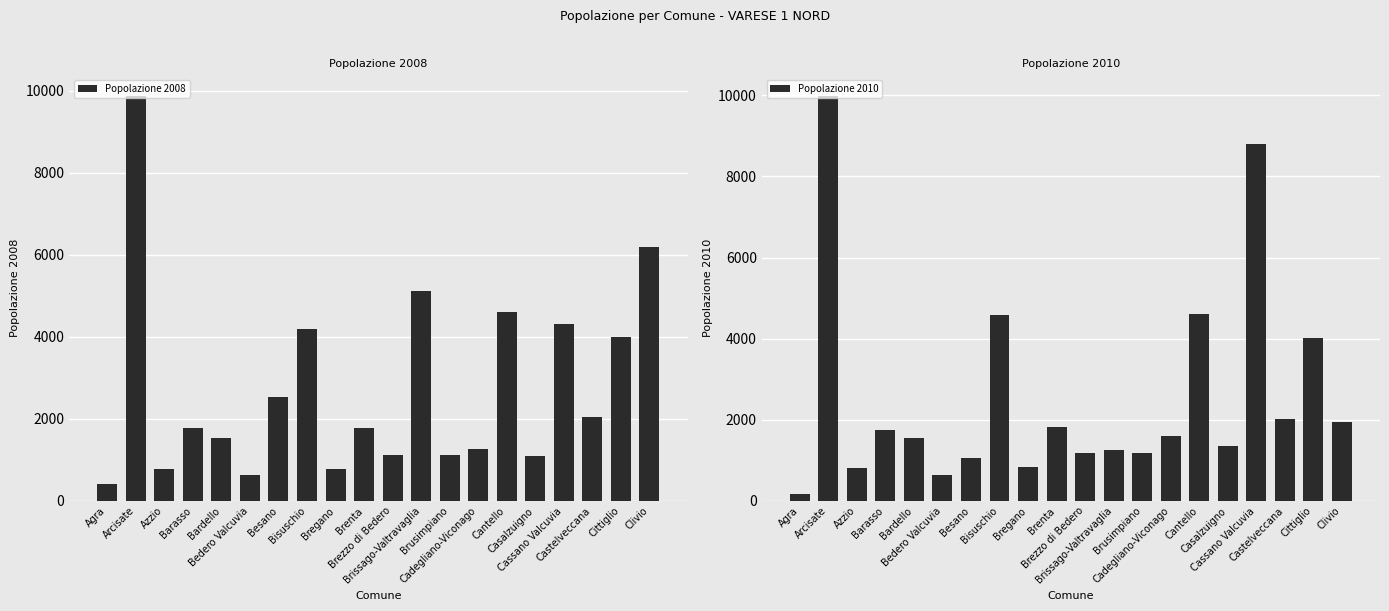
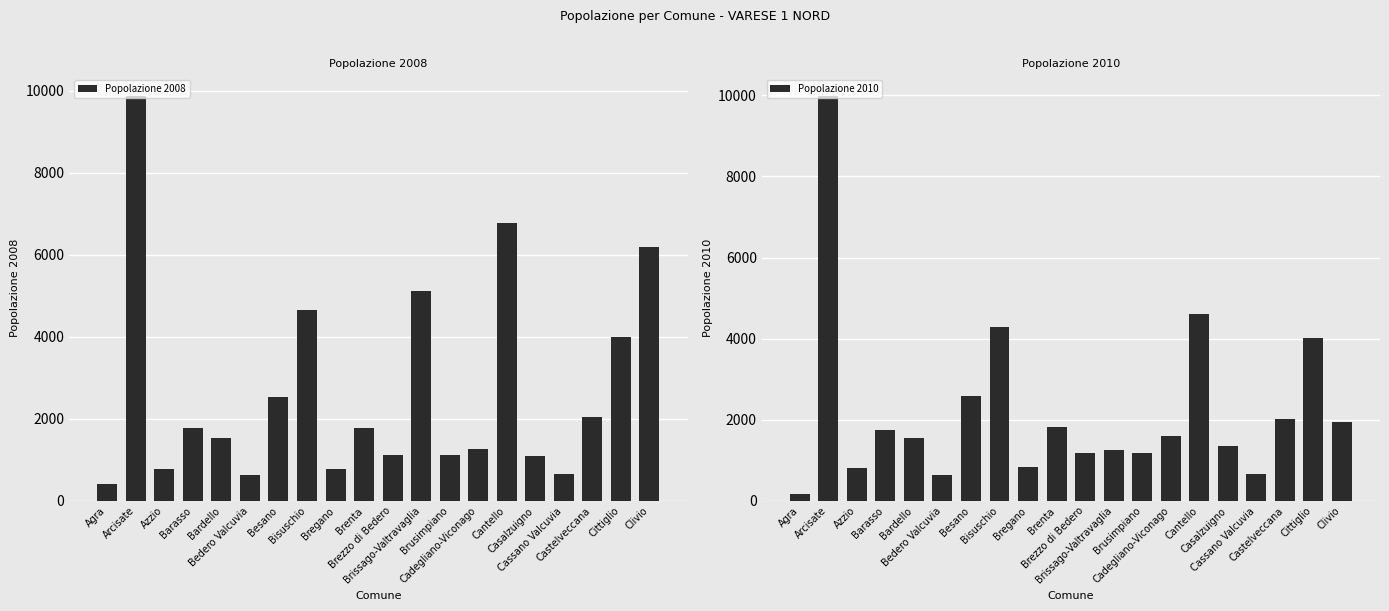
  {
    "Popolazione 2008": {
      "Agra": 400,
      "Azzio": 800,
      "Barasso": 1800,
      "Bardello": 1500,
      "Bedero Valcuvia": 600,
      "Besano": 2500,
-     "Bisuschio": 4200,
+     "Bisuschio": 4700,
      "Bregano": 800,
      "Brenta": 1800,
      "Brezzo di Bedero": 1100,
      "Brissago-Valtravaglia": 5100,
      "Brusimpiano": 1100,
      "Cadegliano-Viconago": 1300,
-     "Cantello": 4600,
+     "Cantello": 6800,
      "Casalzuigno": 1100,
-     "Cassano Valcuvia": 4300,
+     "Cassano Valcuvia": 700,
      "Castelveccana": 2000,
      "Cittiglio": 4000,
      "Clivio": 6200
    },
    "Popolazione 2010": {
      "Agra": 200,
      "Azzio": 800,
      "Barasso": 1800,
      "Bardello": 1600,
      "Bedero Valcuvia": 600,
-     "Besano": 1100,
-     "Bisuschio": 4600,
+     "Besano": 2600,
+     "Bisuschio": 4300,
      "Bregano": 800,
      "Brenta": 1800,
      "Brezzo di Bedero": 1200,
      "Brissago-Valtravaglia": 1300,
      "Brusimpiano": 1200,
      "Cadegliano-Viconago": 1600,
      "Cantello": 4600,
      "Casalzuigno": 1400,
-     "Cassano Valcuvia": 8800,
+     "Cassano Valcuvia": 700,
      "Castelveccana": 2000,
      "Cittiglio": 4000,
      "Clivio": 1900
    }
  }
